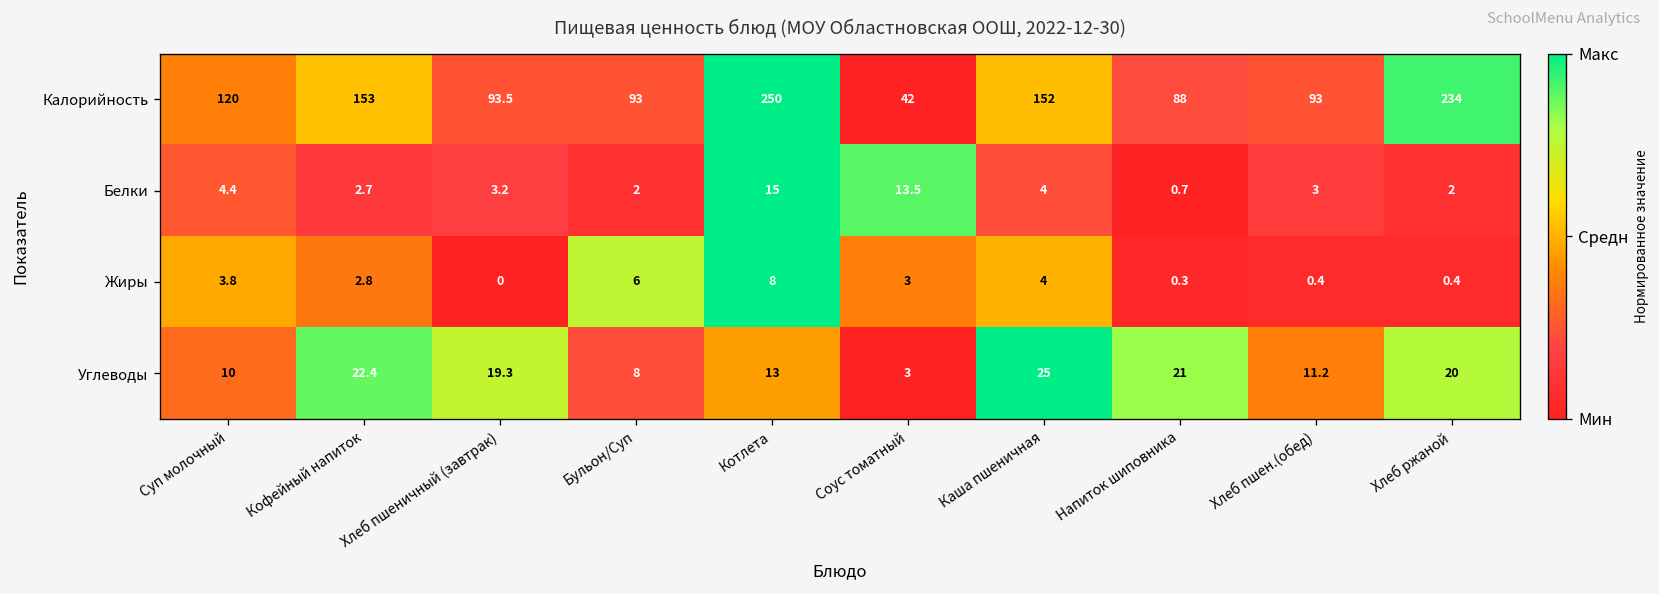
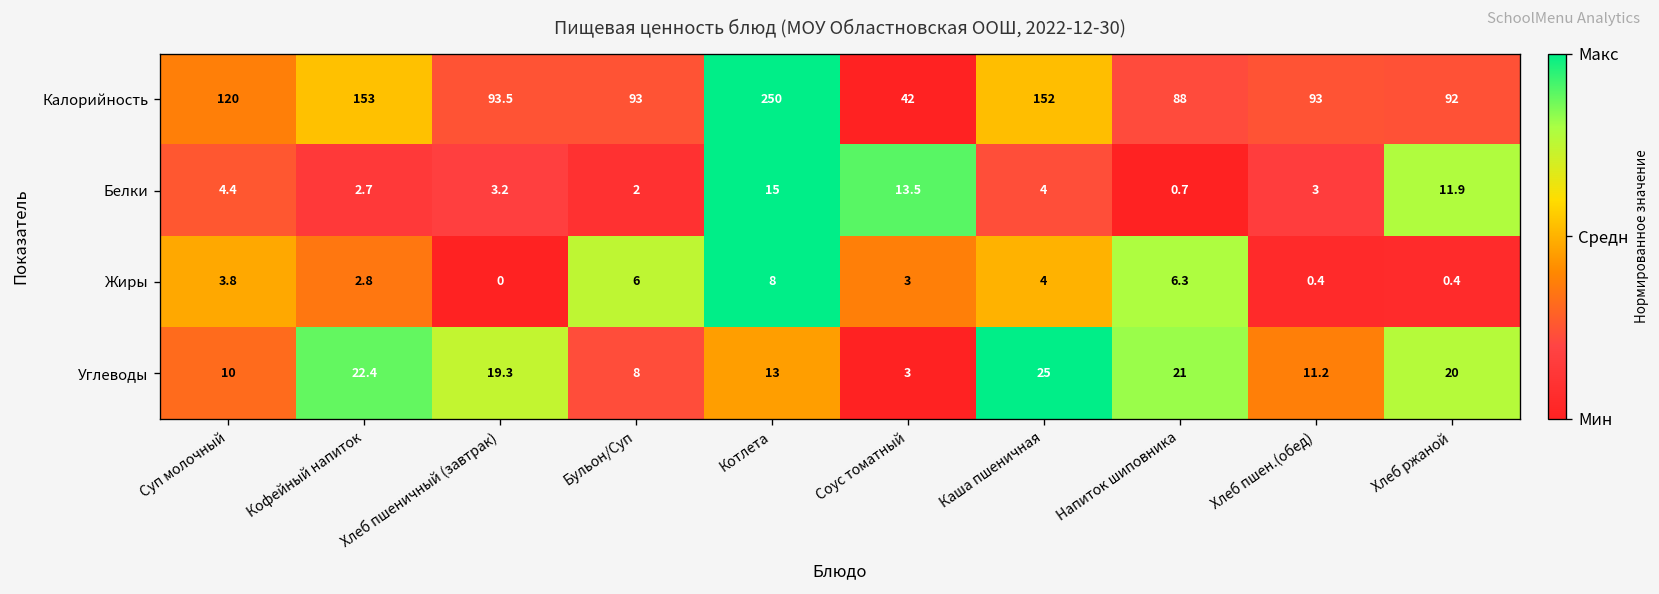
  {
    "Калорийность": {
      "Суп молочный": 120,
      "Кофейный напиток": 153,
      "Хлеб пшеничный (завтрак)": 93.5,
      "Бульон/Суп": 93,
      "Котлета": 250,
      "Соус томатный": 42,
      "Каша пшеничная": 152,
      "Напиток шиповника": 88,
      "Хлеб пшен.(обед)": 93,
-     "Хлеб ржаной": 234
+     "Хлеб ржаной": 92
    },
    "Белки": {
      "Суп молочный": 4.4,
      "Кофейный напиток": 2.7,
      "Хлеб пшеничный (завтрак)": 3.2,
      "Бульон/Суп": 2,
      "Котлета": 15,
      "Соус томатный": 13.5,
      "Каша пшеничная": 4,
      "Напиток шиповника": 0.7,
      "Хлеб пшен.(обед)": 3,
-     "Хлеб ржаной": 2
+     "Хлеб ржаной": 11.9
    },
    "Жиры": {
      "Суп молочный": 3.8,
      "Кофейный напиток": 2.8,
      "Хлеб пшеничный (завтрак)": 0,
      "Бульон/Суп": 6,
      "Котлета": 8,
      "Соус томатный": 3,
      "Каша пшеничная": 4,
-     "Напиток шиповника": 0.3,
+     "Напиток шиповника": 6.3,
      "Хлеб пшен.(обед)": 0.4,
      "Хлеб ржаной": 0.4
    },
    "Углеводы": {
      "Суп молочный": 10,
      "Кофейный напиток": 22.4,
      "Хлеб пшеничный (завтрак)": 19.3,
      "Бульон/Суп": 8,
      "Котлета": 13,
      "Соус томатный": 3,
      "Каша пшеничная": 25,
      "Напиток шиповника": 21,
      "Хлеб пшен.(обед)": 11.2,
      "Хлеб ржаной": 20
    }
  }
